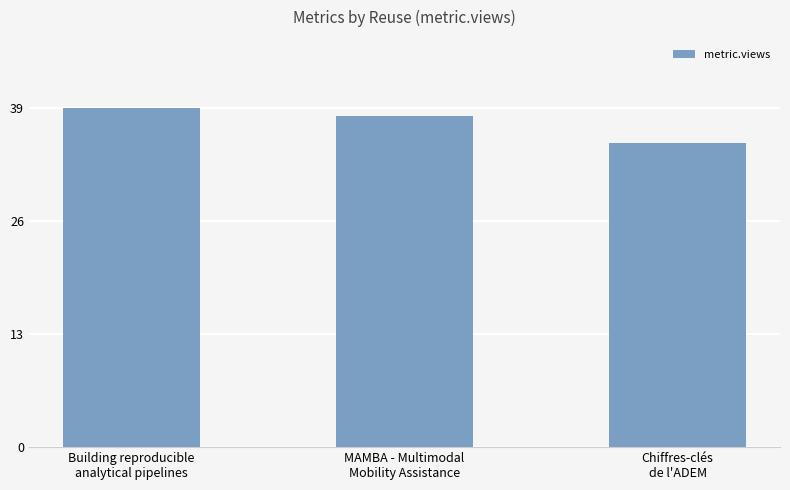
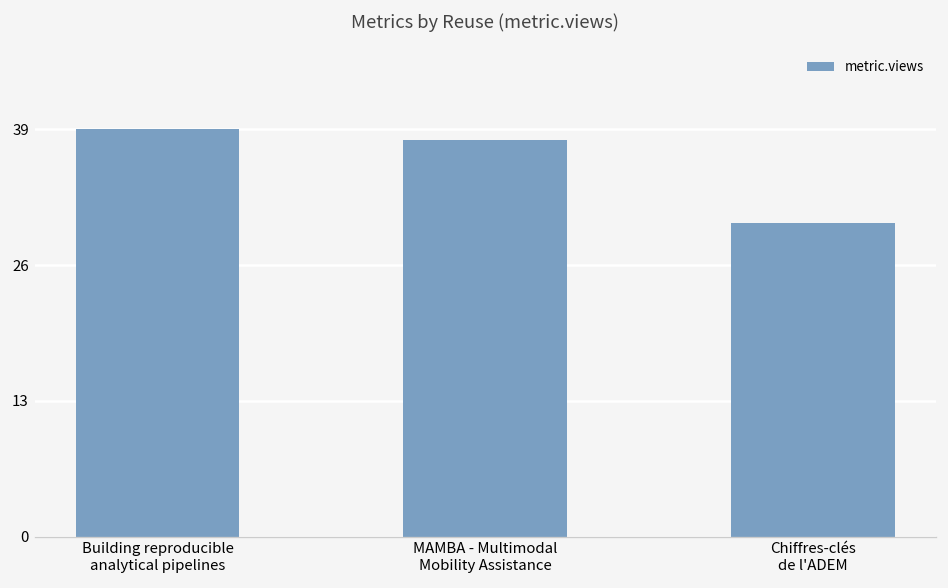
  {
    "Building reproducible analytical pipelines": 39,
    "MAMBA - Multimodal Mobility Assistance": 38,
-   "Chiffres-clés de l'ADEM": 35
+   "Chiffres-clés de l'ADEM": 30
  }
